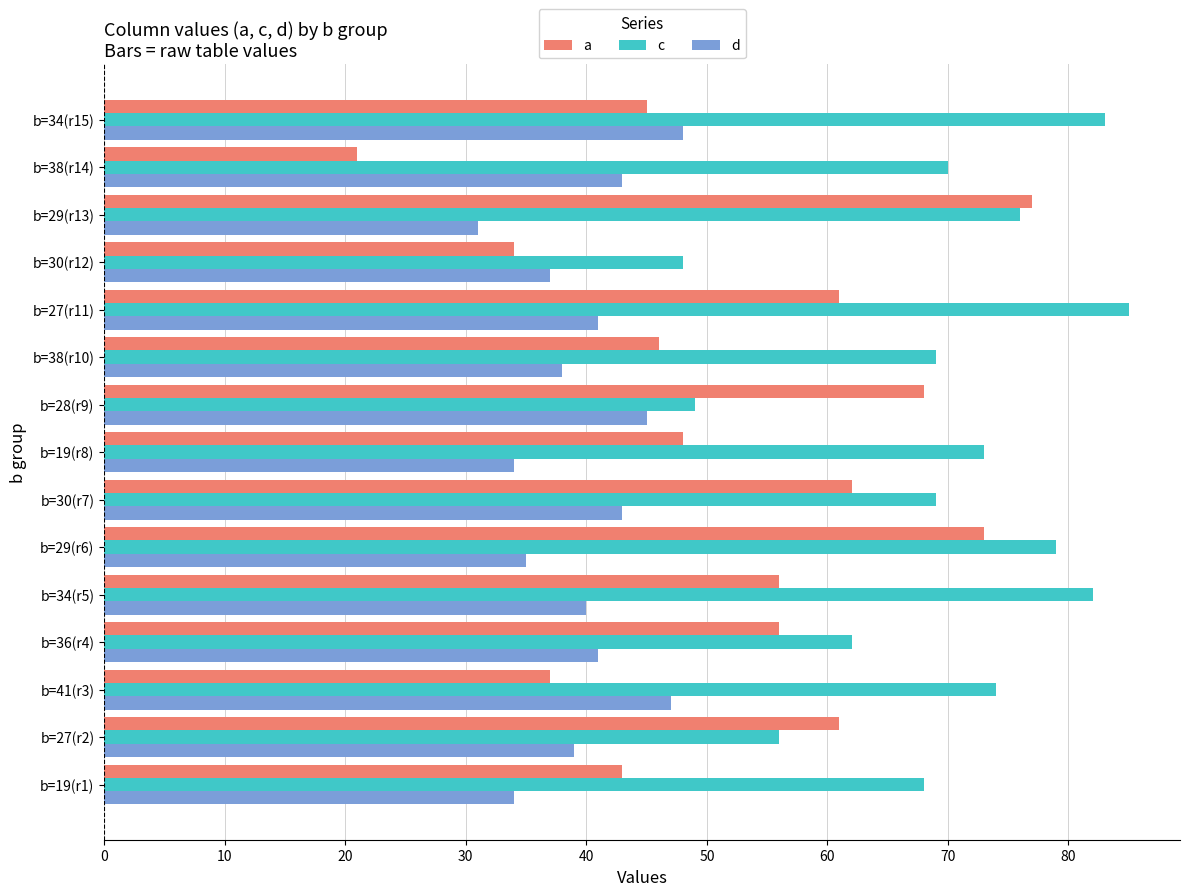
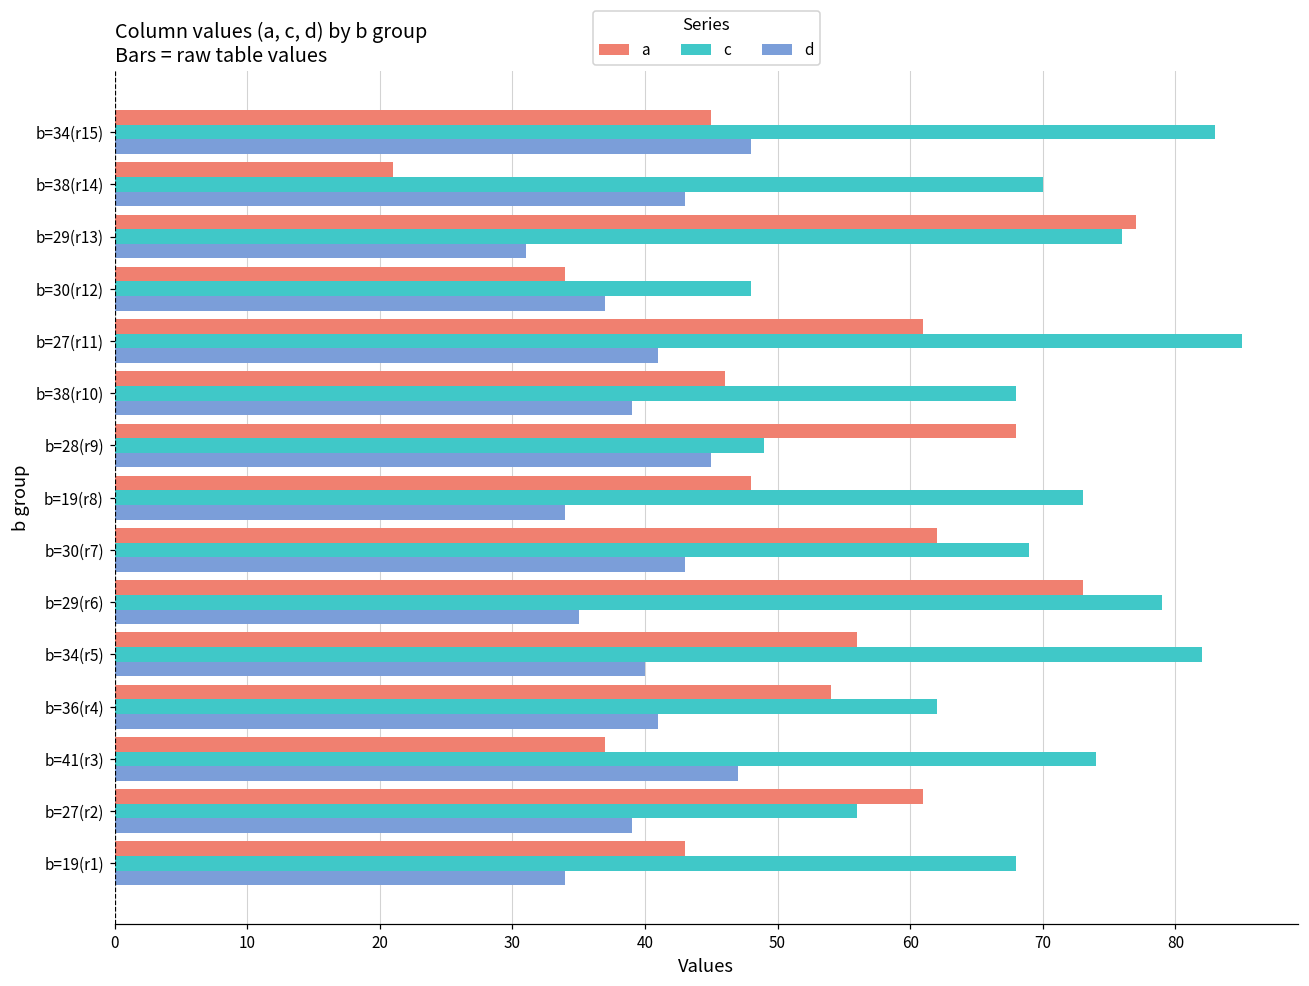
  {
    "a": {
      "b=34(r15)": 45,
      "b=38(r14)": 21,
      "b=29(r13)": 77,
      "b=30(r12)": 34,
      "b=27(r11)": 61,
      "b=38(r10)": 46,
      "b=28(r9)": 68,
      "b=19(r8)": 48,
      "b=30(r7)": 62,
      "b=29(r6)": 73,
      "b=34(r5)": 56,
-     "b=36(r4)": 56,
+     "b=36(r4)": 54,
      "b=41(r3)": 37,
      "b=27(r2)": 61,
      "b=19(r1)": 43
    },
    "c": {
      "b=34(r15)": 83,
      "b=38(r14)": 70,
      "b=29(r13)": 76,
      "b=30(r12)": 48,
      "b=27(r11)": 85,
-     "b=38(r10)": 69,
+     "b=38(r10)": 68,
      "b=28(r9)": 49,
      "b=19(r8)": 73,
      "b=30(r7)": 69,
      "b=29(r6)": 79,
      "b=34(r5)": 82,
      "b=36(r4)": 62,
      "b=41(r3)": 74,
      "b=27(r2)": 56,
      "b=19(r1)": 68
    },
    "d": {
      "b=34(r15)": 48,
      "b=38(r14)": 43,
      "b=29(r13)": 31,
      "b=30(r12)": 37,
      "b=27(r11)": 41,
-     "b=38(r10)": 38,
+     "b=38(r10)": 39,
      "b=28(r9)": 45,
      "b=19(r8)": 34,
      "b=30(r7)": 43,
      "b=29(r6)": 35,
      "b=34(r5)": 40,
      "b=36(r4)": 41,
      "b=41(r3)": 47,
      "b=27(r2)": 39,
      "b=19(r1)": 34
    }
  }
